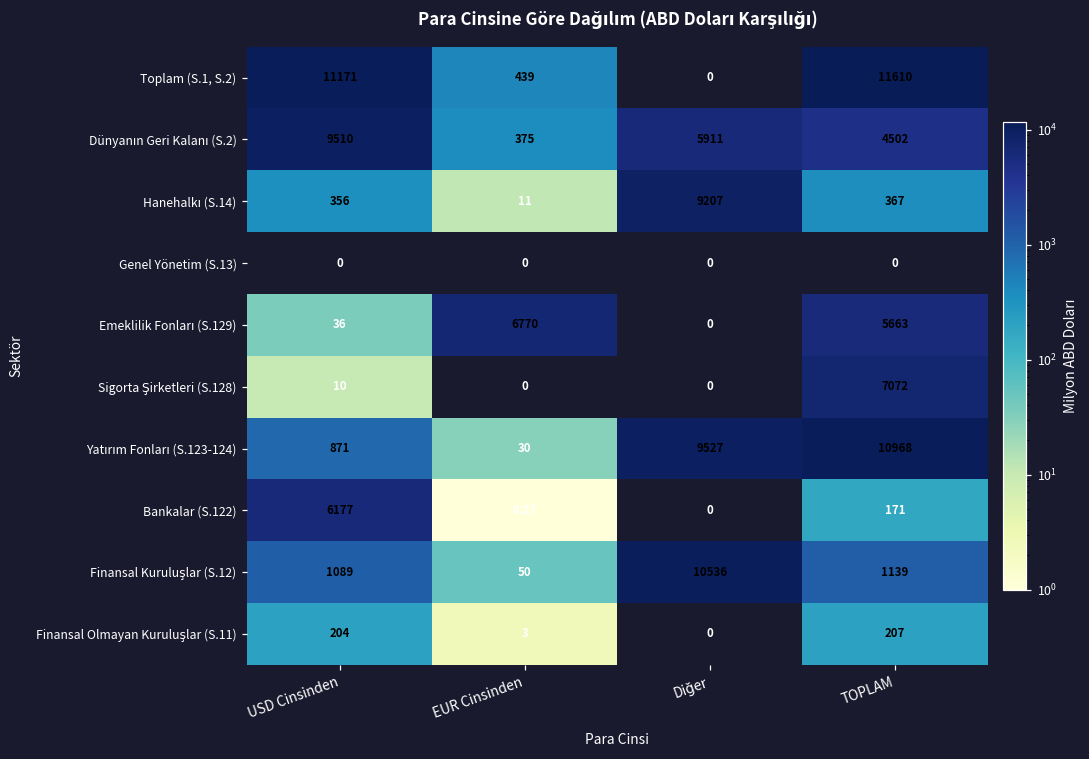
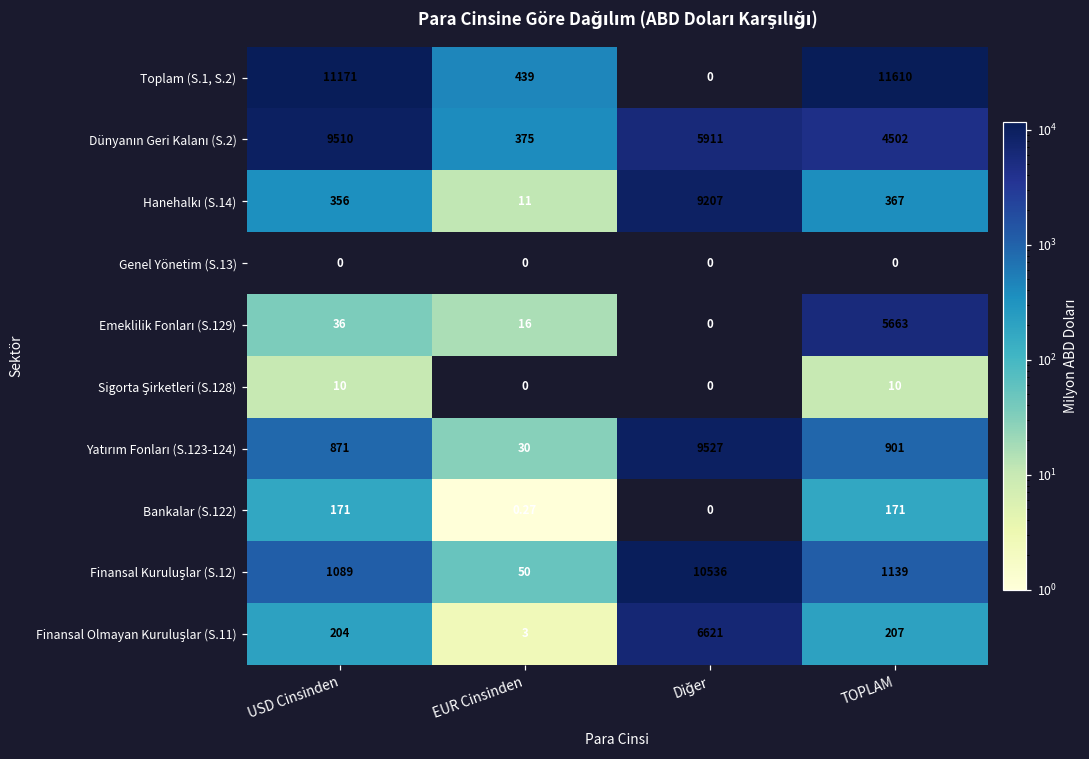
  {
    "Toplam (S.1, S.2)": {
      "USD Cinsinden": 11171,
      "EUR Cinsinden": 439,
      "Diğer": 0,
      "TOPLAM": 11610
    },
    "Dünyanın Geri Kalanı (S.2)": {
      "USD Cinsinden": 9510,
      "EUR Cinsinden": 375,
      "Diğer": 5911,
      "TOPLAM": 4502
    },
    "Hanehalkı (S.14)": {
      "USD Cinsinden": 356,
      "EUR Cinsinden": 11,
      "Diğer": 9207,
      "TOPLAM": 367
    },
    "Genel Yönetim (S.13)": {
      "USD Cinsinden": 0,
      "EUR Cinsinden": 0,
      "Diğer": 0,
      "TOPLAM": 0
    },
    "Emeklilik Fonları (S.129)": {
      "USD Cinsinden": 36,
-     "EUR Cinsinden": 6770,
+     "EUR Cinsinden": 16,
      "Diğer": 0,
      "TOPLAM": 5663
    },
    "Sigorta Şirketleri (S.128)": {
      "USD Cinsinden": 10,
      "EUR Cinsinden": 0,
      "Diğer": 0,
-     "TOPLAM": 7072
+     "TOPLAM": 10
    },
    "Yatırım Fonları (S.123-124)": {
      "USD Cinsinden": 871,
      "EUR Cinsinden": 30,
      "Diğer": 9527,
-     "TOPLAM": 10968
+     "TOPLAM": 901
    },
    "Bankalar (S.122)": {
-     "USD Cinsinden": 6177,
+     "USD Cinsinden": 171,
      "Diğer": 0,
      "TOPLAM": 171
    },
    "Finansal Kuruluşlar (S.12)": {
      "USD Cinsinden": 1089,
      "EUR Cinsinden": 50,
      "Diğer": 10536,
      "TOPLAM": 1139
    },
    "Finansal Olmayan Kuruluşlar (S.11)": {
      "USD Cinsinden": 204,
      "EUR Cinsinden": 3,
-     "Diğer": 0,
+     "Diğer": 6621,
      "TOPLAM": 207
    }
  }
